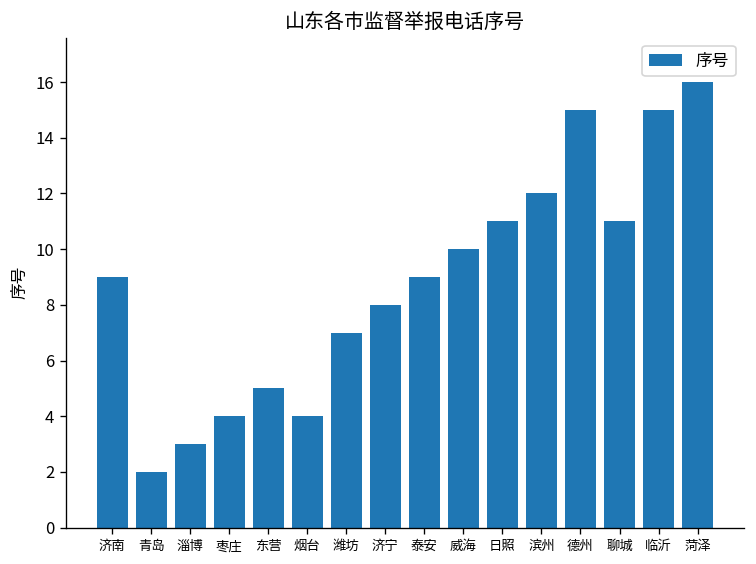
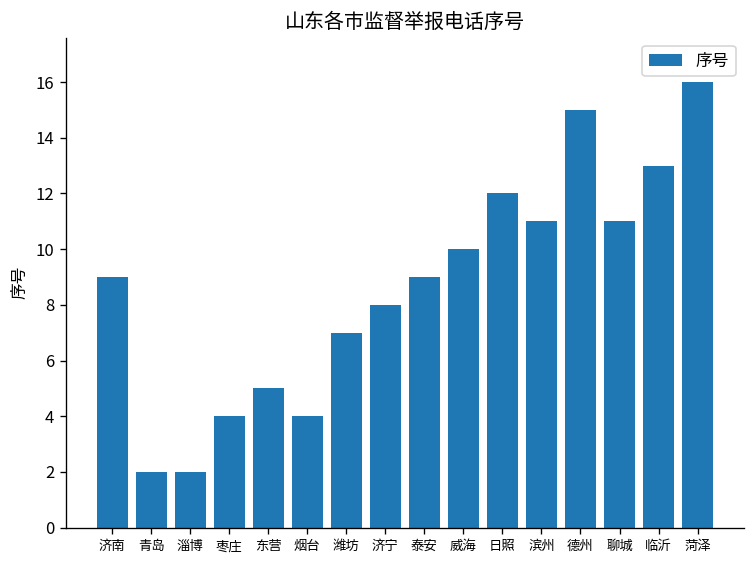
  {
    "济南": 9,
    "青岛": 2,
-   "淄博": 3,
+   "淄博": 2,
    "枣庄": 4,
    "东营": 5,
    "烟台": 4,
    "潍坊": 7,
    "济宁": 8,
    "泰安": 9,
    "威海": 10,
-   "日照": 11,
-   "滨州": 12,
+   "日照": 12,
+   "滨州": 11,
    "德州": 15,
    "聊城": 11,
-   "临沂": 15,
+   "临沂": 13,
    "菏泽": 16
  }
